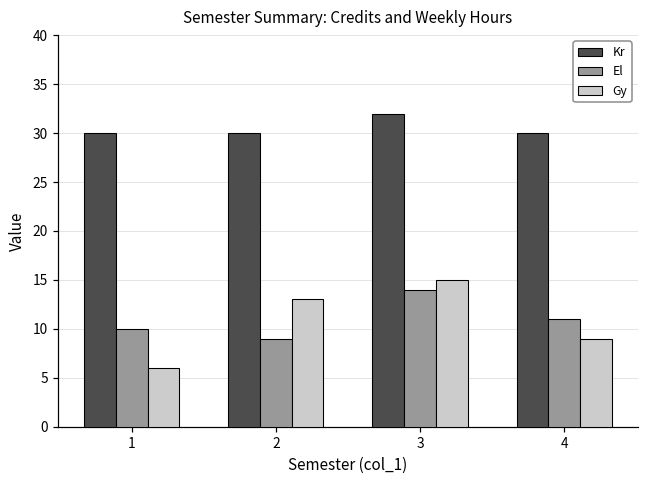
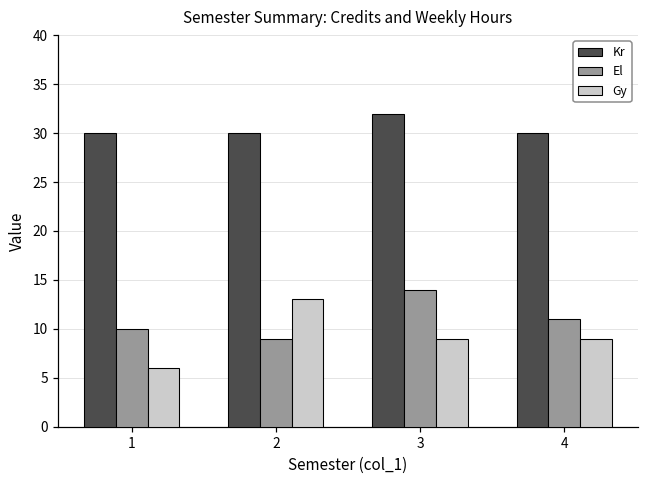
  {
    "Kr": {
      "1": 30,
      "2": 30,
      "3": 32,
      "4": 30
    },
    "El": {
      "1": 10,
      "2": 9,
      "3": 14,
      "4": 11
    },
    "Gy": {
      "1": 6,
      "2": 13,
-     "3": 15,
+     "3": 9,
      "4": 9
    }
  }
